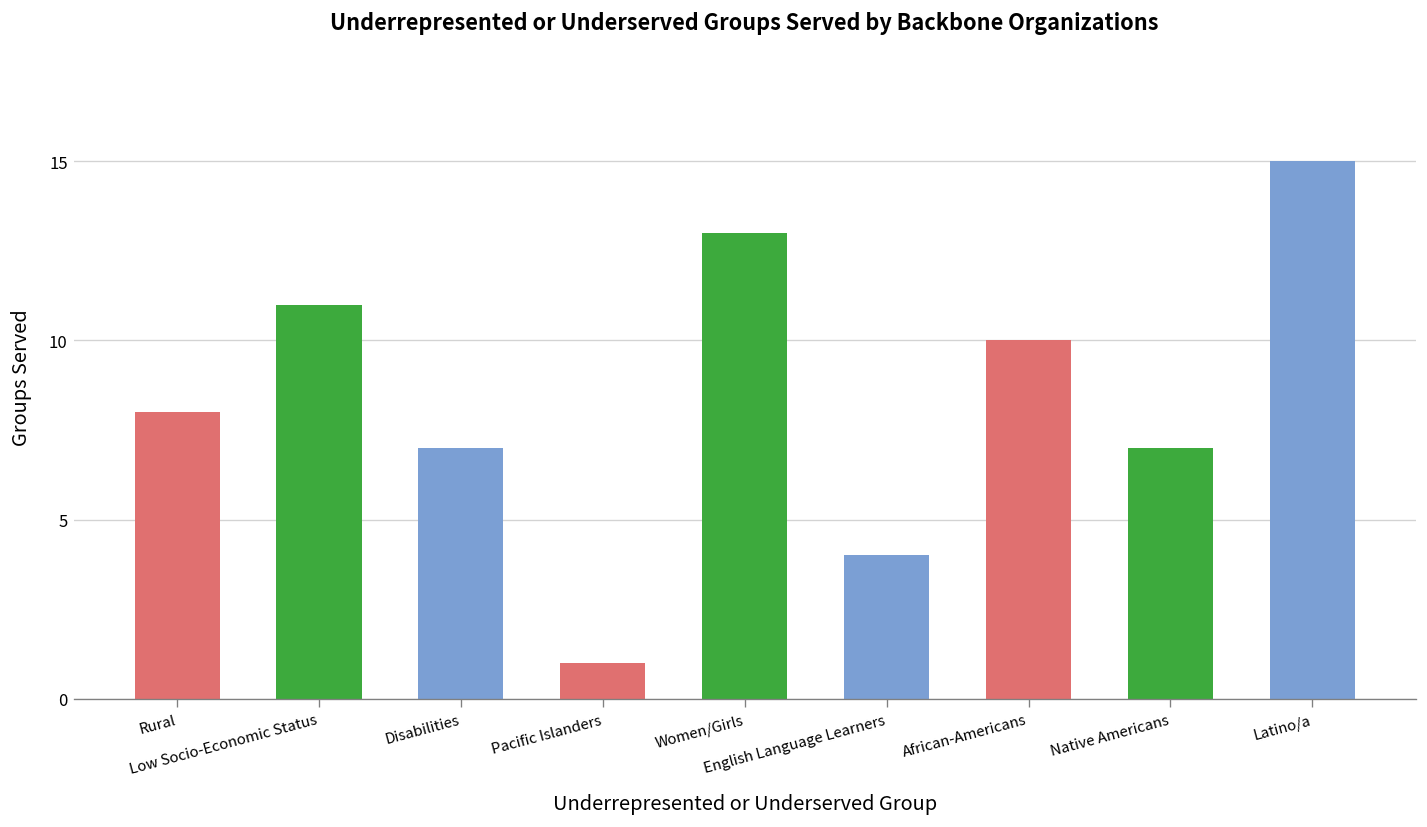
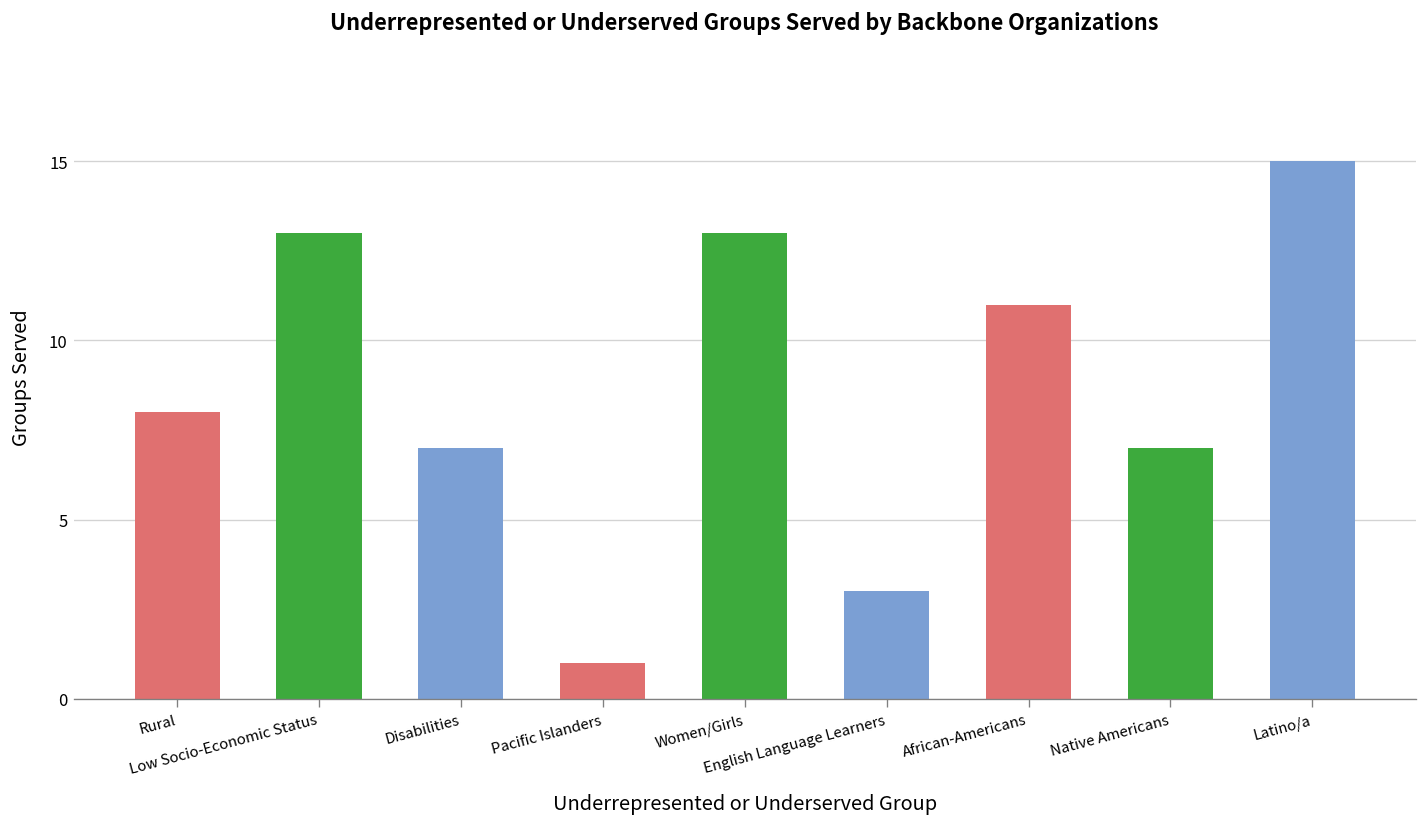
  {
    "Rural": 8,
-   "Low Socio-Economic Status": 11,
+   "Low Socio-Economic Status": 13,
    "Disabilities": 7,
    "Pacific Islanders": 1,
    "Women/Girls": 13,
-   "English Language Learners": 4,
-   "African-Americans": 10,
+   "English Language Learners": 3,
+   "African-Americans": 11,
    "Native Americans": 7,
    "Latino/a": 15
  }
